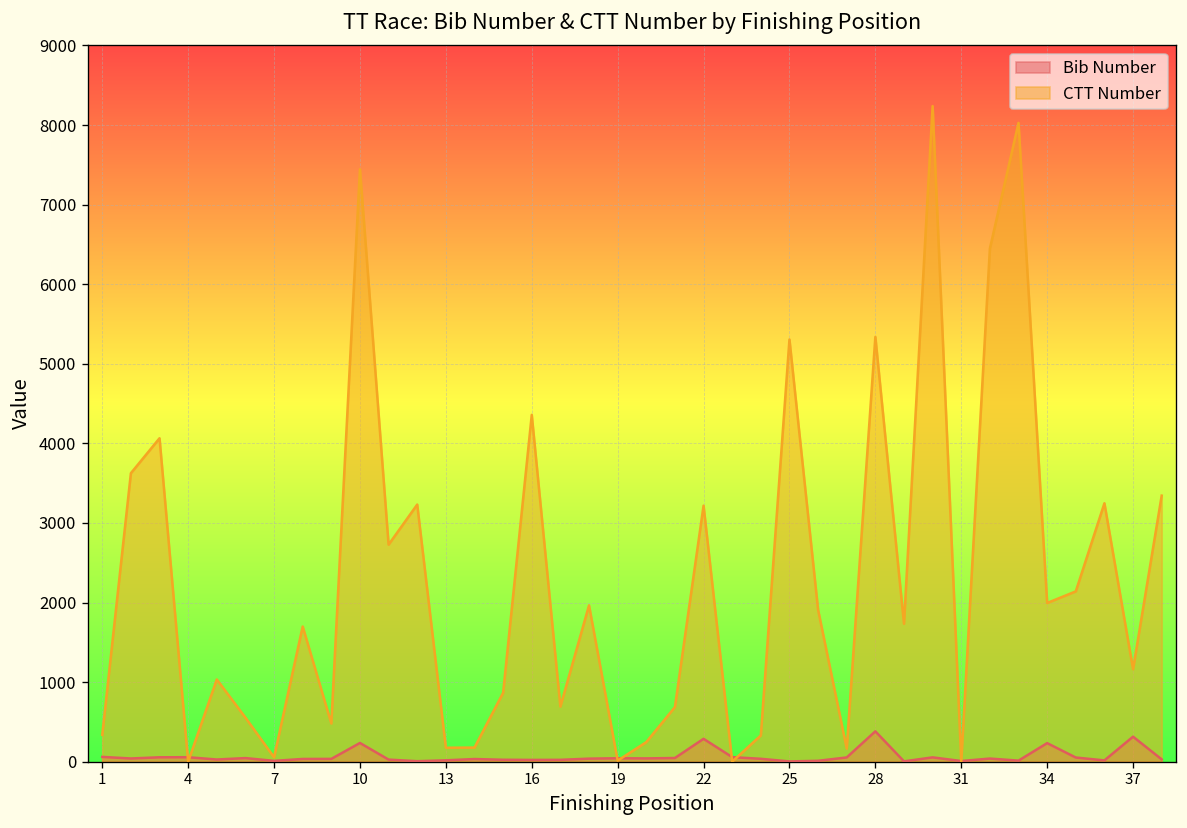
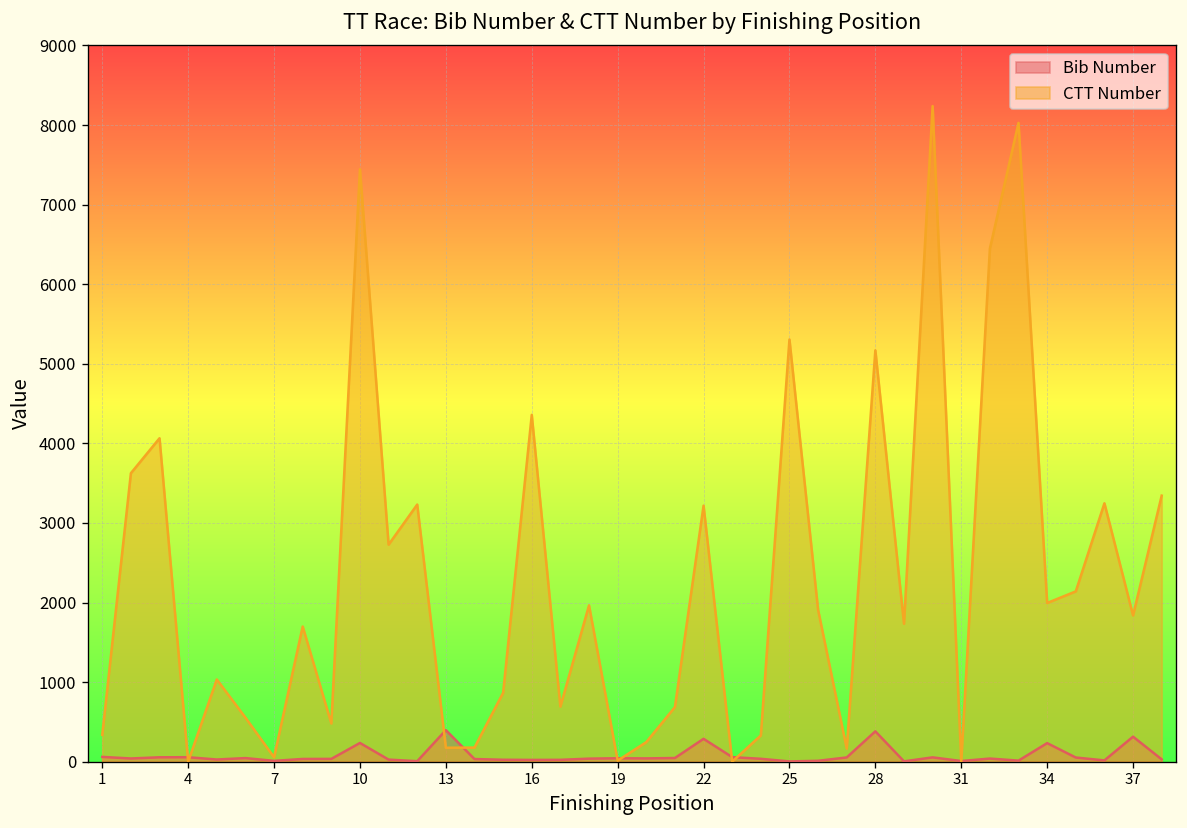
  {
    "Bib Number": {
      "1": 100,
      "4": 100,
      "7": 0,
      "10": 200,
-     "13": 0,
+     "13": 400,
      "16": 0,
      "22": 300,
      "25": 0,
      "28": 400,
      "34": 200,
      "37": 300
    },
    "CTT Number": {
      "1": 300,
      "4": 0,
      "7": 100,
      "10": 7400,
      "13": 200,
      "16": 4400,
      "22": 3200,
      "25": 5300,
-     "28": 5300,
+     "28": 5200,
      "34": 2000,
-     "37": 1200
+     "37": 1800
    }
  }
